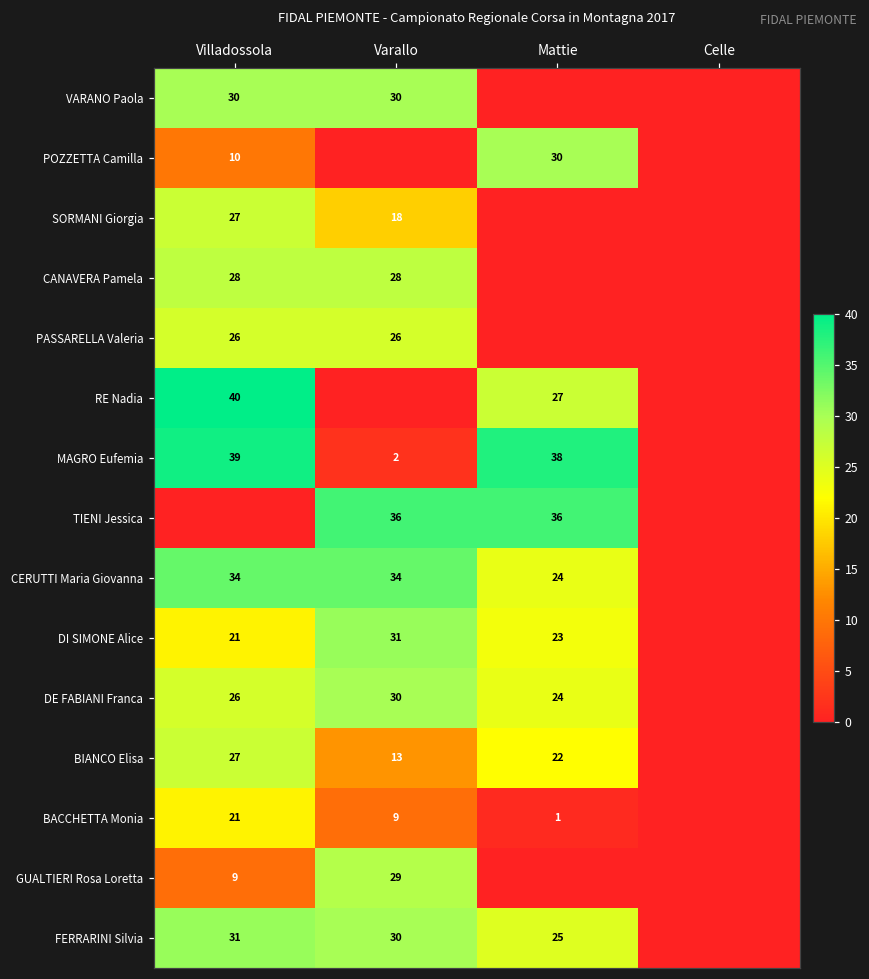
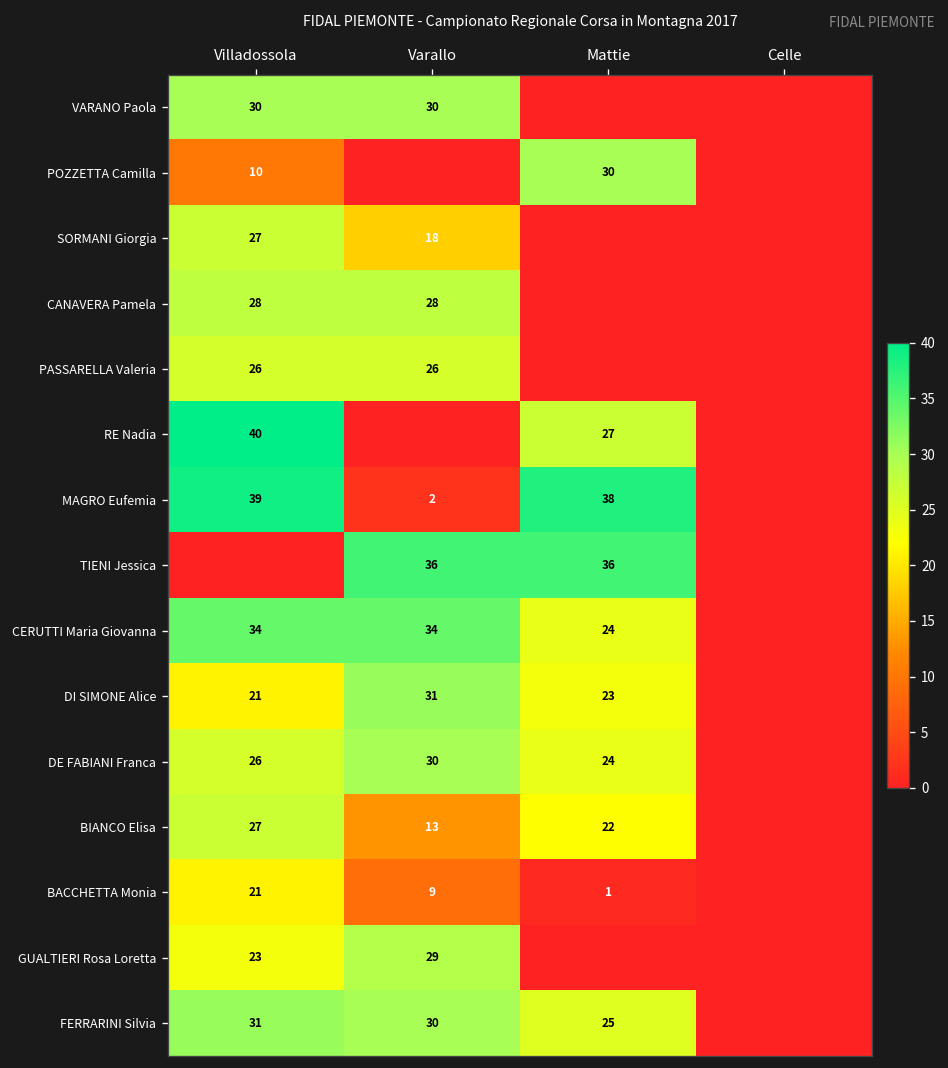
  {
    "VARANO Paola": {
      "Villadossola": 30,
      "Varallo": 30
    },
    "POZZETTA Camilla": {
      "Villadossola": 10,
      "Mattie": 30
    },
    "SORMANI Giorgia": {
      "Villadossola": 27,
      "Varallo": 18
    },
    "CANAVERA Pamela": {
      "Villadossola": 28,
      "Varallo": 28
    },
    "PASSARELLA Valeria": {
      "Villadossola": 26,
      "Varallo": 26
    },
    "RE Nadia": {
      "Villadossola": 40,
      "Mattie": 27
    },
    "MAGRO Eufemia": {
      "Villadossola": 39,
      "Varallo": 2,
      "Mattie": 38
    },
    "TIENI Jessica": {
      "Varallo": 36,
      "Mattie": 36
    },
    "CERUTTI Maria Giovanna": {
      "Villadossola": 34,
      "Varallo": 34,
      "Mattie": 24
    },
    "DI SIMONE Alice": {
      "Villadossola": 21,
      "Varallo": 31,
      "Mattie": 23
    },
    "DE FABIANI Franca": {
      "Villadossola": 26,
      "Varallo": 30,
      "Mattie": 24
    },
    "BIANCO Elisa": {
      "Villadossola": 27,
      "Varallo": 13,
      "Mattie": 22
    },
    "BACCHETTA Monia": {
      "Villadossola": 21,
      "Varallo": 9,
      "Mattie": 1
    },
    "GUALTIERI Rosa Loretta": {
-     "Villadossola": 9,
+     "Villadossola": 23,
      "Varallo": 29
    },
    "FERRARINI Silvia": {
      "Villadossola": 31,
      "Varallo": 30,
      "Mattie": 25
    }
  }
